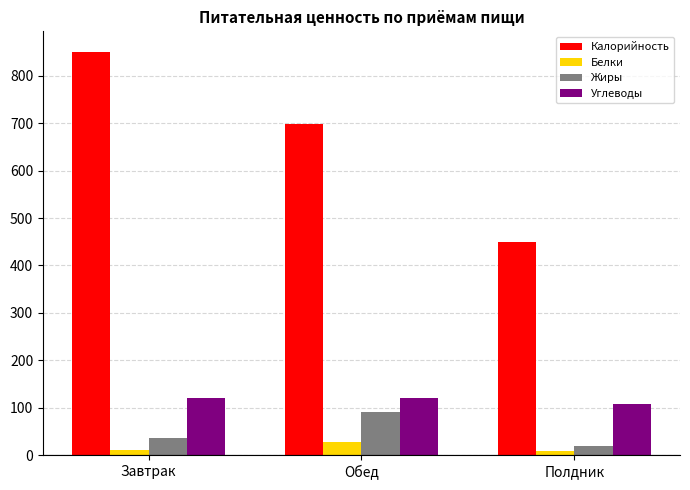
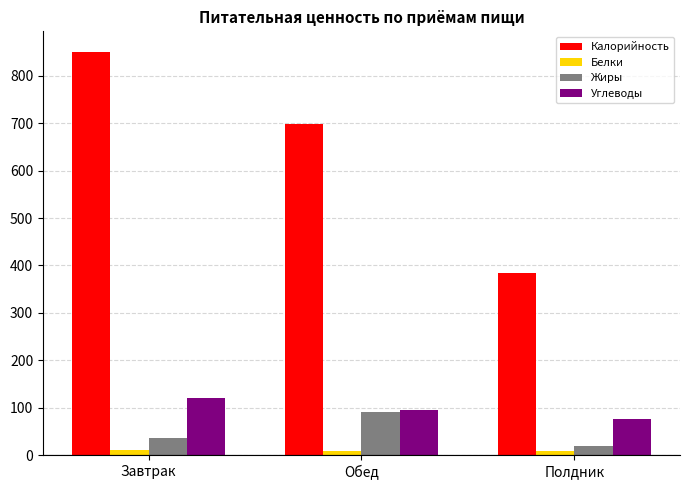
  {
    "Калорийность": {
      "Завтрак": 850,
      "Обед": 700,
-     "Полдник": 450
+     "Полдник": 380
    },
    "Белки": {
      "Завтрак": 10,
-     "Обед": 30,
+     "Обед": 10,
      "Полдник": 10
    },
    "Жиры": {
      "Завтрак": 40,
      "Обед": 90,
      "Полдник": 20
    },
    "Углеводы": {
      "Завтрак": 120,
-     "Обед": 120,
-     "Полдник": 110
+     "Обед": 90,
+     "Полдник": 80
    }
  }
